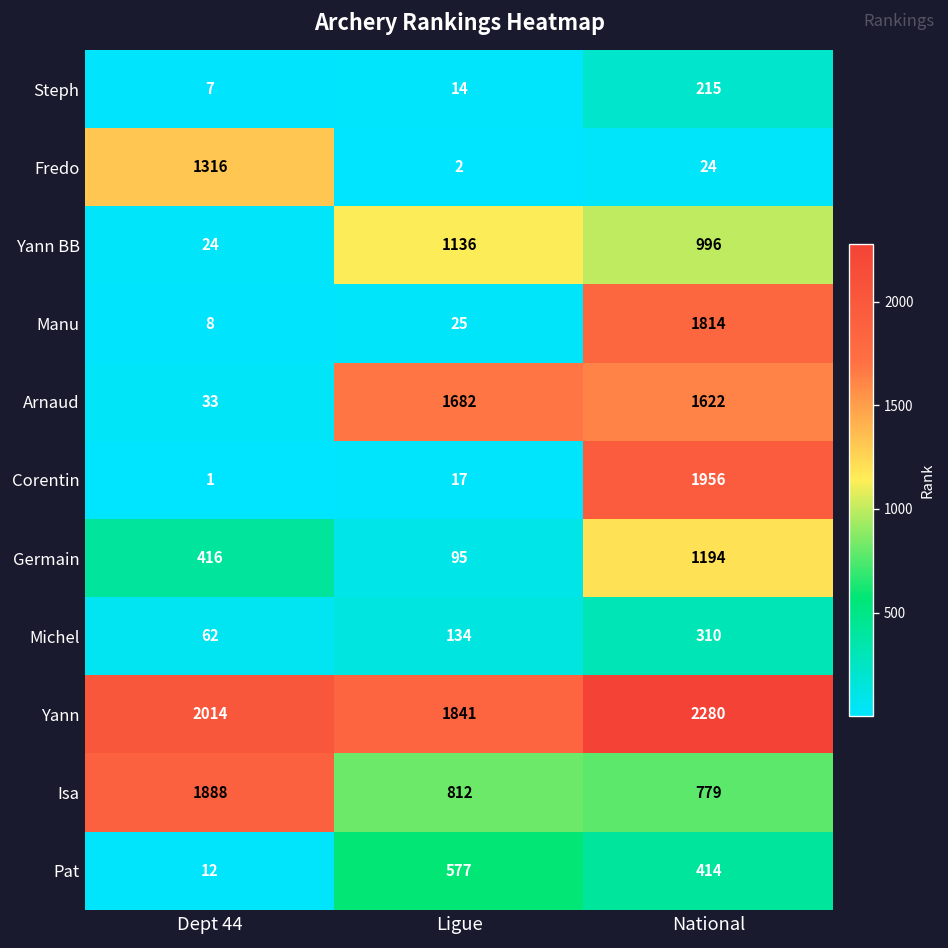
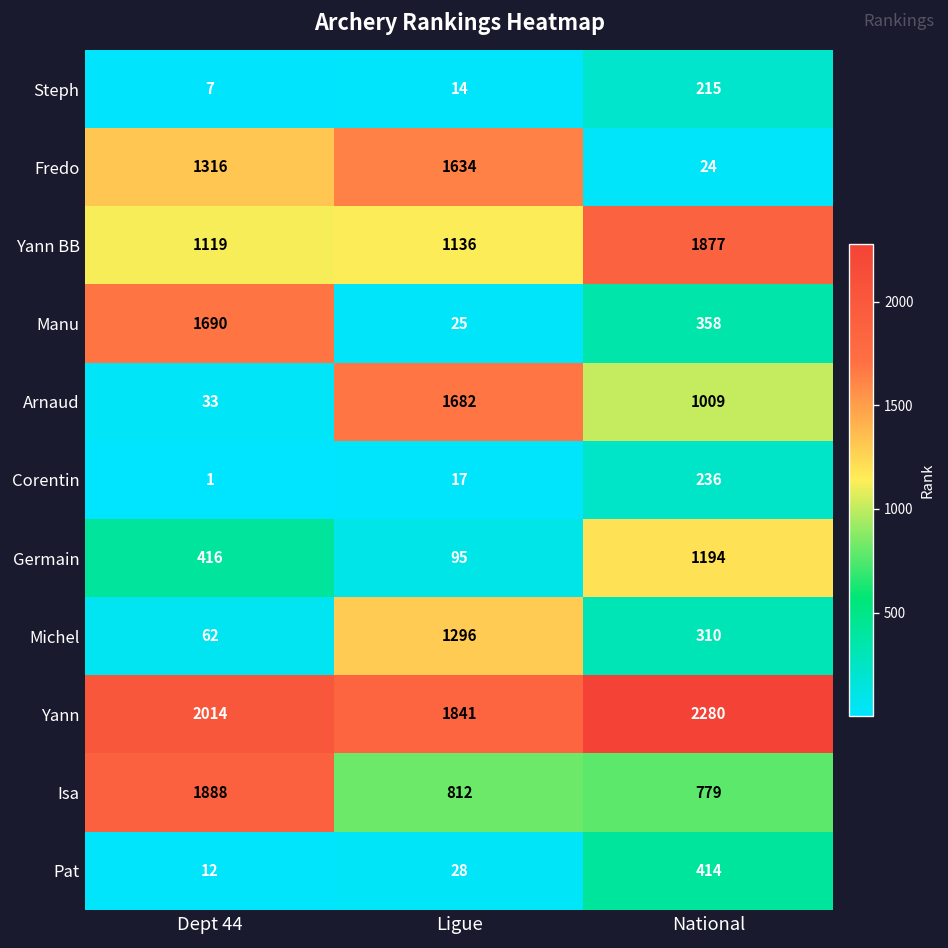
  {
    "Steph": {
      "Dept 44": 7,
      "Ligue": 14,
      "National": 215
    },
    "Fredo": {
      "Dept 44": 1316,
-     "Ligue": 2,
+     "Ligue": 1634,
      "National": 24
    },
    "Yann BB": {
-     "Dept 44": 24,
+     "Dept 44": 1119,
      "Ligue": 1136,
-     "National": 996
+     "National": 1877
    },
    "Manu": {
-     "Dept 44": 8,
+     "Dept 44": 1690,
      "Ligue": 25,
-     "National": 1814
+     "National": 358
    },
    "Arnaud": {
      "Dept 44": 33,
      "Ligue": 1682,
-     "National": 1622
+     "National": 1009
    },
    "Corentin": {
      "Dept 44": 1,
      "Ligue": 17,
-     "National": 1956
+     "National": 236
    },
    "Germain": {
      "Dept 44": 416,
      "Ligue": 95,
      "National": 1194
    },
    "Michel": {
      "Dept 44": 62,
-     "Ligue": 134,
+     "Ligue": 1296,
      "National": 310
    },
    "Yann": {
      "Dept 44": 2014,
      "Ligue": 1841,
      "National": 2280
    },
    "Isa": {
      "Dept 44": 1888,
      "Ligue": 812,
      "National": 779
    },
    "Pat": {
      "Dept 44": 12,
-     "Ligue": 577,
+     "Ligue": 28,
      "National": 414
    }
  }
